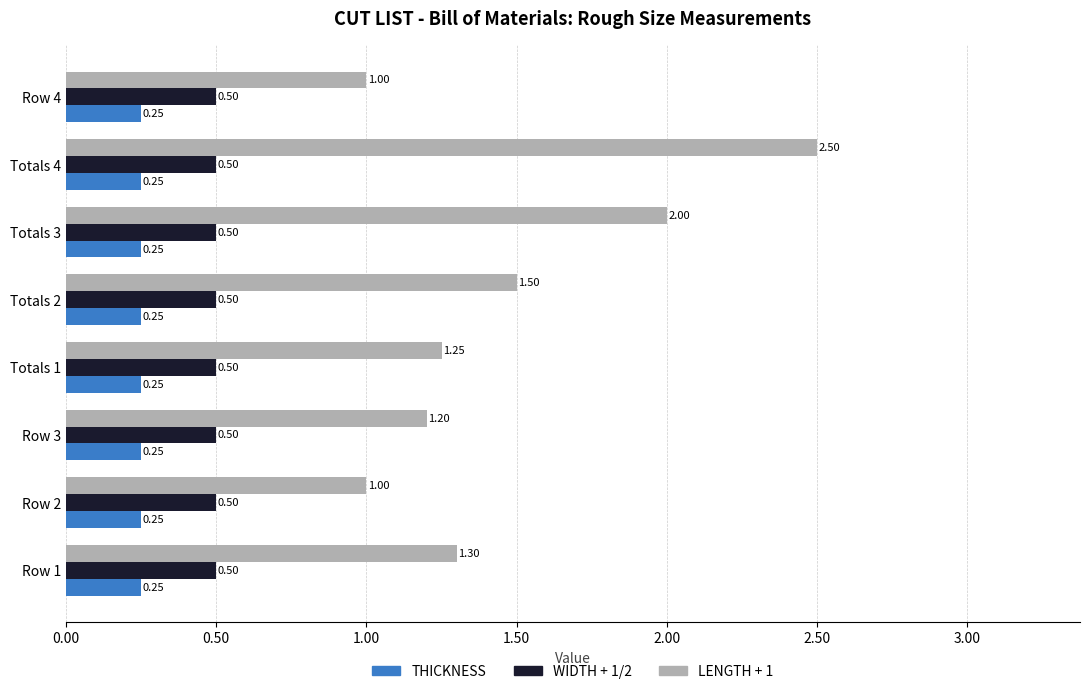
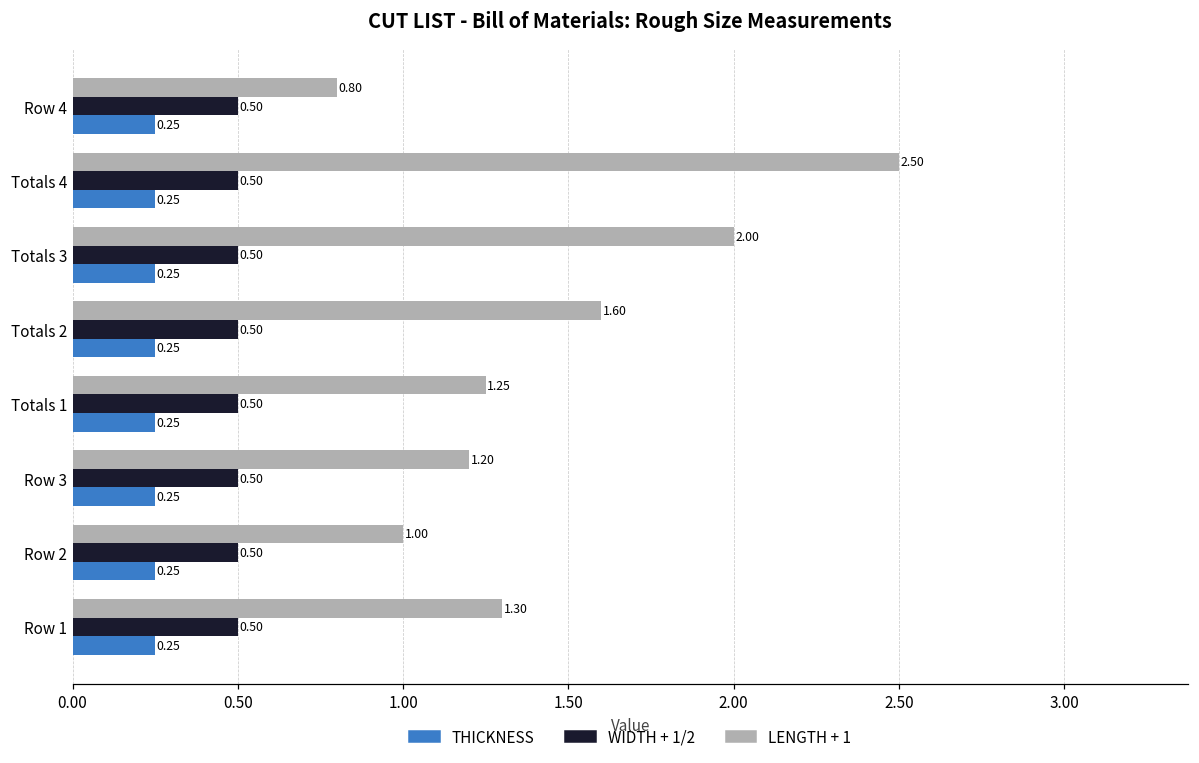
  {
    "THICKNESS": {
      "Row 4": 0.25,
      "Totals 4": 0.25,
      "Totals 3": 0.25,
      "Totals 2": 0.25,
      "Totals 1": 0.25,
      "Row 3": 0.25,
      "Row 2": 0.25,
      "Row 1": 0.25
    },
    "WIDTH + 1/2": {
      "Row 4": 0.50,
      "Totals 4": 0.50,
      "Totals 3": 0.50,
      "Totals 2": 0.50,
      "Totals 1": 0.50,
      "Row 3": 0.50,
      "Row 2": 0.50,
      "Row 1": 0.50
    },
    "LENGTH + 1": {
-     "Row 4": 1.00,
+     "Row 4": 0.80,
      "Totals 4": 2.50,
      "Totals 3": 2.00,
-     "Totals 2": 1.50,
+     "Totals 2": 1.60,
      "Totals 1": 1.25,
      "Row 3": 1.20,
      "Row 2": 1.00,
      "Row 1": 1.30
    }
  }
